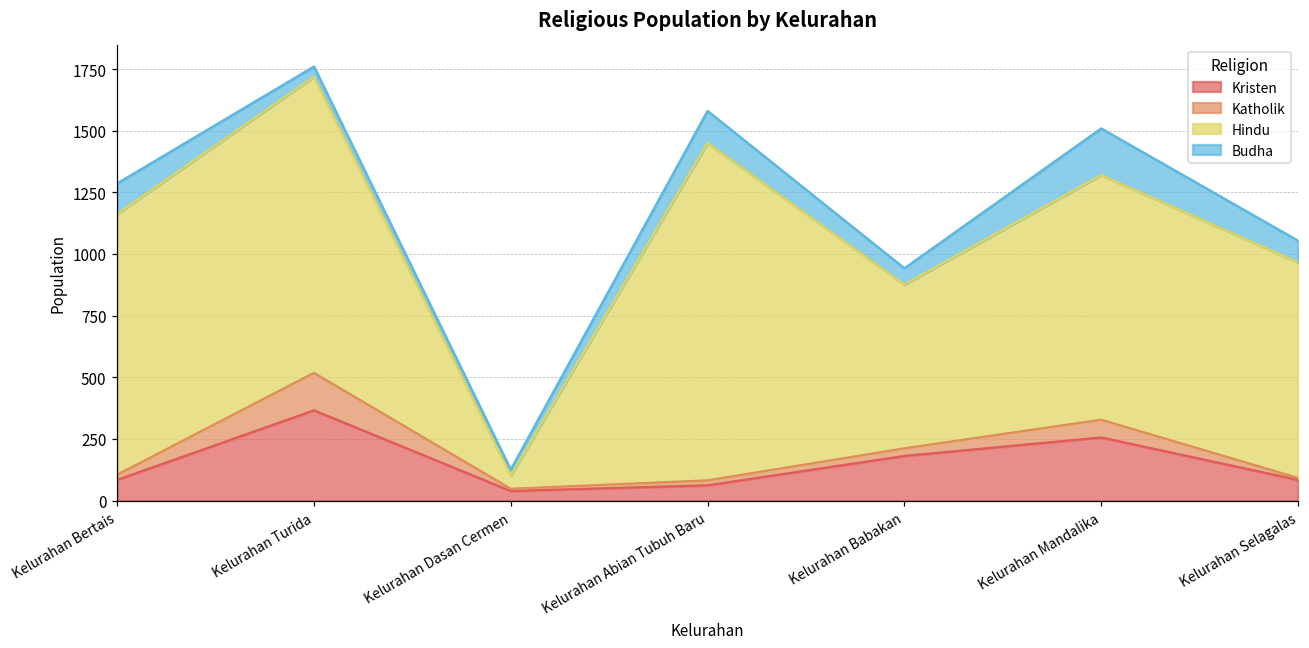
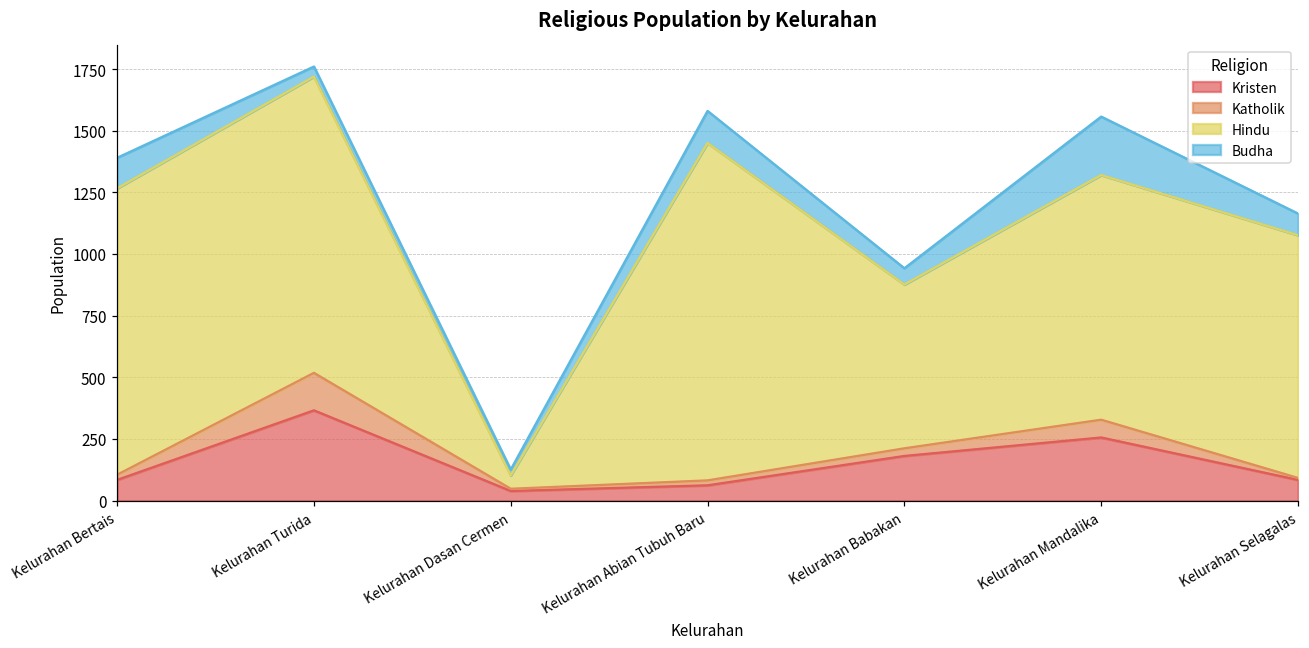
  {
    "Hindu": {
-     "Kelurahan Bertais": 1060,
+     "Kelurahan Bertais": 1160,
      "Kelurahan Turida": 1200,
      "Kelurahan Dasan Cermen": 50,
      "Kelurahan Abian Tubuh Baru": 1370,
      "Kelurahan Babakan": 660,
      "Kelurahan Mandalika": 990,
-     "Kelurahan Selagalas": 870
+     "Kelurahan Selagalas": 980
    },
    "Budha": {
      "Kelurahan Bertais": 120,
      "Kelurahan Turida": 40,
      "Kelurahan Dasan Cermen": 20,
      "Kelurahan Abian Tubuh Baru": 130,
      "Kelurahan Babakan": 70,
-     "Kelurahan Mandalika": 190,
+     "Kelurahan Mandalika": 240,
      "Kelurahan Selagalas": 90
    }
  }
